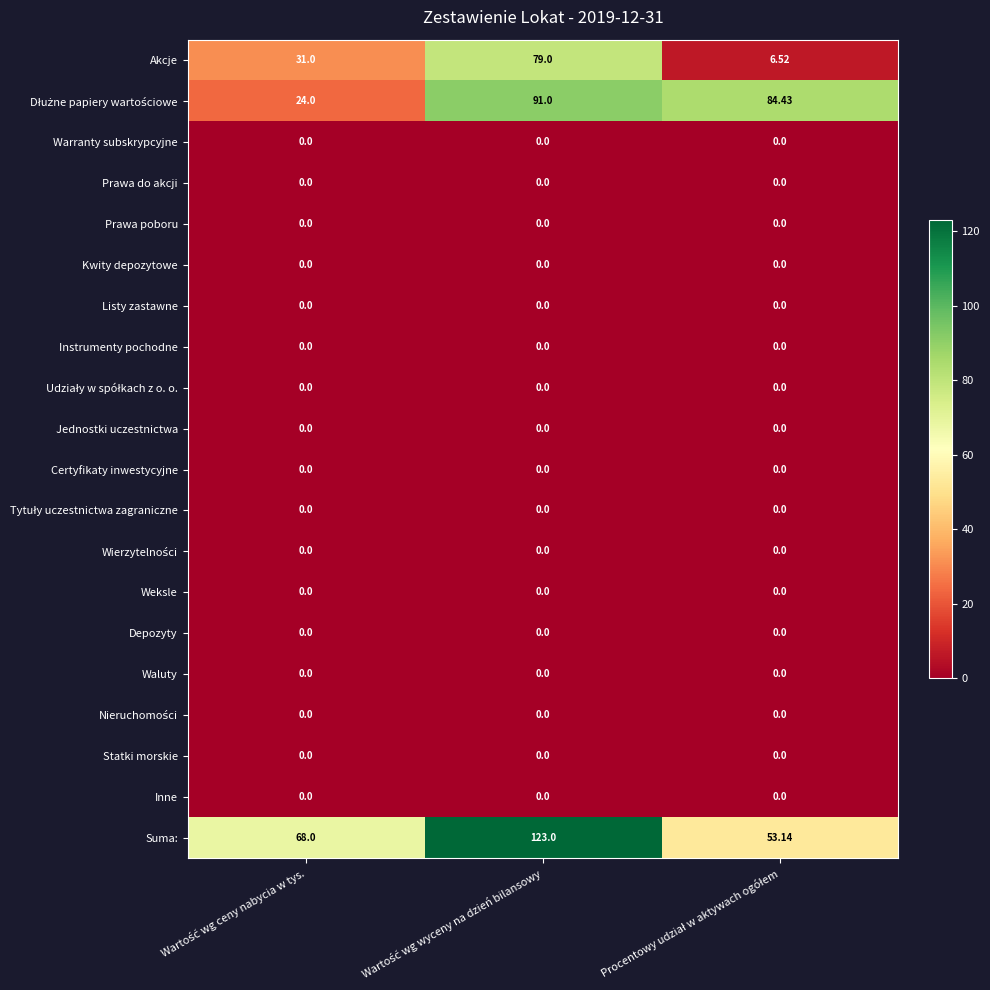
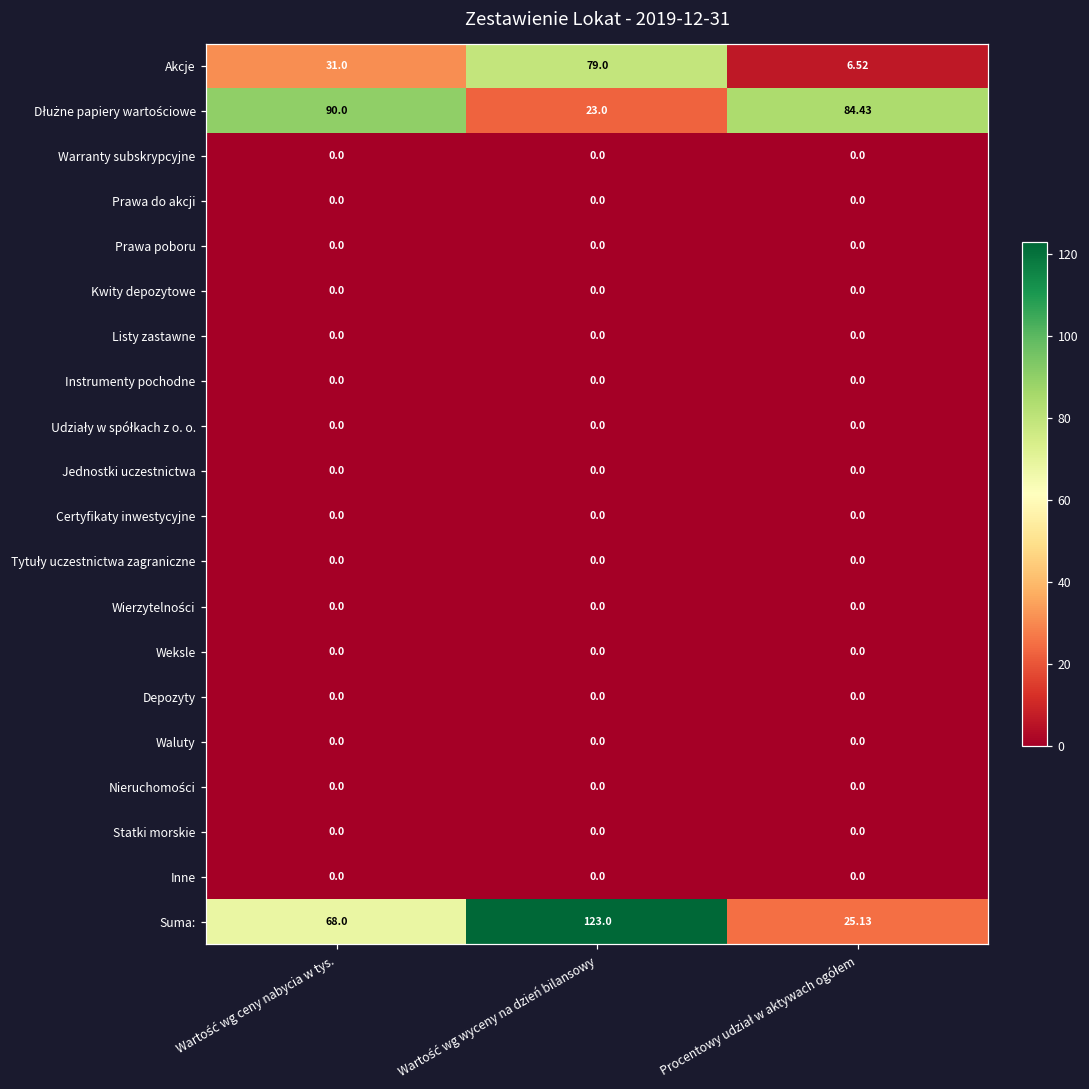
  {
    "Akcje": {
      "Wartość wg ceny nabycia w tys.": 31.0,
      "Wartość wg wyceny na dzień bilansowy": 79.0,
      "Procentowy udział w aktywach ogółem": 6.52
    },
    "Dłużne papiery wartościowe": {
-     "Wartość wg ceny nabycia w tys.": 24.0,
-     "Wartość wg wyceny na dzień bilansowy": 91.0,
+     "Wartość wg ceny nabycia w tys.": 90.0,
+     "Wartość wg wyceny na dzień bilansowy": 23.0,
      "Procentowy udział w aktywach ogółem": 84.43
    },
    "Warranty subskrypcyjne": {
      "Wartość wg ceny nabycia w tys.": 0.0,
      "Wartość wg wyceny na dzień bilansowy": 0.0,
      "Procentowy udział w aktywach ogółem": 0.0
    },
    "Prawa do akcji": {
      "Wartość wg ceny nabycia w tys.": 0.0,
      "Wartość wg wyceny na dzień bilansowy": 0.0,
      "Procentowy udział w aktywach ogółem": 0.0
    },
    "Prawa poboru": {
      "Wartość wg ceny nabycia w tys.": 0.0,
      "Wartość wg wyceny na dzień bilansowy": 0.0,
      "Procentowy udział w aktywach ogółem": 0.0
    },
    "Kwity depozytowe": {
      "Wartość wg ceny nabycia w tys.": 0.0,
      "Wartość wg wyceny na dzień bilansowy": 0.0,
      "Procentowy udział w aktywach ogółem": 0.0
    },
    "Listy zastawne": {
      "Wartość wg ceny nabycia w tys.": 0.0,
      "Wartość wg wyceny na dzień bilansowy": 0.0,
      "Procentowy udział w aktywach ogółem": 0.0
    },
    "Instrumenty pochodne": {
      "Wartość wg ceny nabycia w tys.": 0.0,
      "Wartość wg wyceny na dzień bilansowy": 0.0,
      "Procentowy udział w aktywach ogółem": 0.0
    },
    "Udziały w spółkach z o. o.": {
      "Wartość wg ceny nabycia w tys.": 0.0,
      "Wartość wg wyceny na dzień bilansowy": 0.0,
      "Procentowy udział w aktywach ogółem": 0.0
    },
    "Jednostki uczestnictwa": {
      "Wartość wg ceny nabycia w tys.": 0.0,
      "Wartość wg wyceny na dzień bilansowy": 0.0,
      "Procentowy udział w aktywach ogółem": 0.0
    },
    "Certyfikaty inwestycyjne": {
      "Wartość wg ceny nabycia w tys.": 0.0,
      "Wartość wg wyceny na dzień bilansowy": 0.0,
      "Procentowy udział w aktywach ogółem": 0.0
    },
    "Tytuły uczestnictwa zagraniczne": {
      "Wartość wg ceny nabycia w tys.": 0.0,
      "Wartość wg wyceny na dzień bilansowy": 0.0,
      "Procentowy udział w aktywach ogółem": 0.0
    },
    "Wierzytelności": {
      "Wartość wg ceny nabycia w tys.": 0.0,
      "Wartość wg wyceny na dzień bilansowy": 0.0,
      "Procentowy udział w aktywach ogółem": 0.0
    },
    "Weksle": {
      "Wartość wg ceny nabycia w tys.": 0.0,
      "Wartość wg wyceny na dzień bilansowy": 0.0,
      "Procentowy udział w aktywach ogółem": 0.0
    },
    "Depozyty": {
      "Wartość wg ceny nabycia w tys.": 0.0,
      "Wartość wg wyceny na dzień bilansowy": 0.0,
      "Procentowy udział w aktywach ogółem": 0.0
    },
    "Waluty": {
      "Wartość wg ceny nabycia w tys.": 0.0,
      "Wartość wg wyceny na dzień bilansowy": 0.0,
      "Procentowy udział w aktywach ogółem": 0.0
    },
    "Nieruchomości": {
      "Wartość wg ceny nabycia w tys.": 0.0,
      "Wartość wg wyceny na dzień bilansowy": 0.0,
      "Procentowy udział w aktywach ogółem": 0.0
    },
    "Statki morskie": {
      "Wartość wg ceny nabycia w tys.": 0.0,
      "Wartość wg wyceny na dzień bilansowy": 0.0,
      "Procentowy udział w aktywach ogółem": 0.0
    },
    "Inne": {
      "Wartość wg ceny nabycia w tys.": 0.0,
      "Wartość wg wyceny na dzień bilansowy": 0.0,
      "Procentowy udział w aktywach ogółem": 0.0
    },
    "Suma:": {
      "Wartość wg ceny nabycia w tys.": 68.0,
      "Wartość wg wyceny na dzień bilansowy": 123.0,
-     "Procentowy udział w aktywach ogółem": 53.14
+     "Procentowy udział w aktywach ogółem": 25.13
    }
  }
